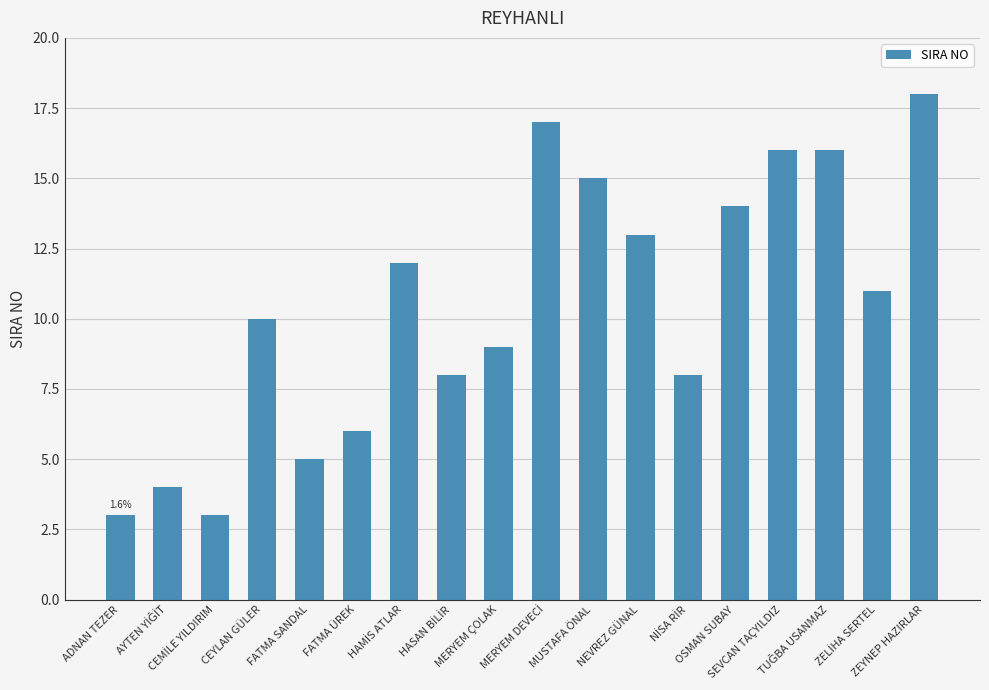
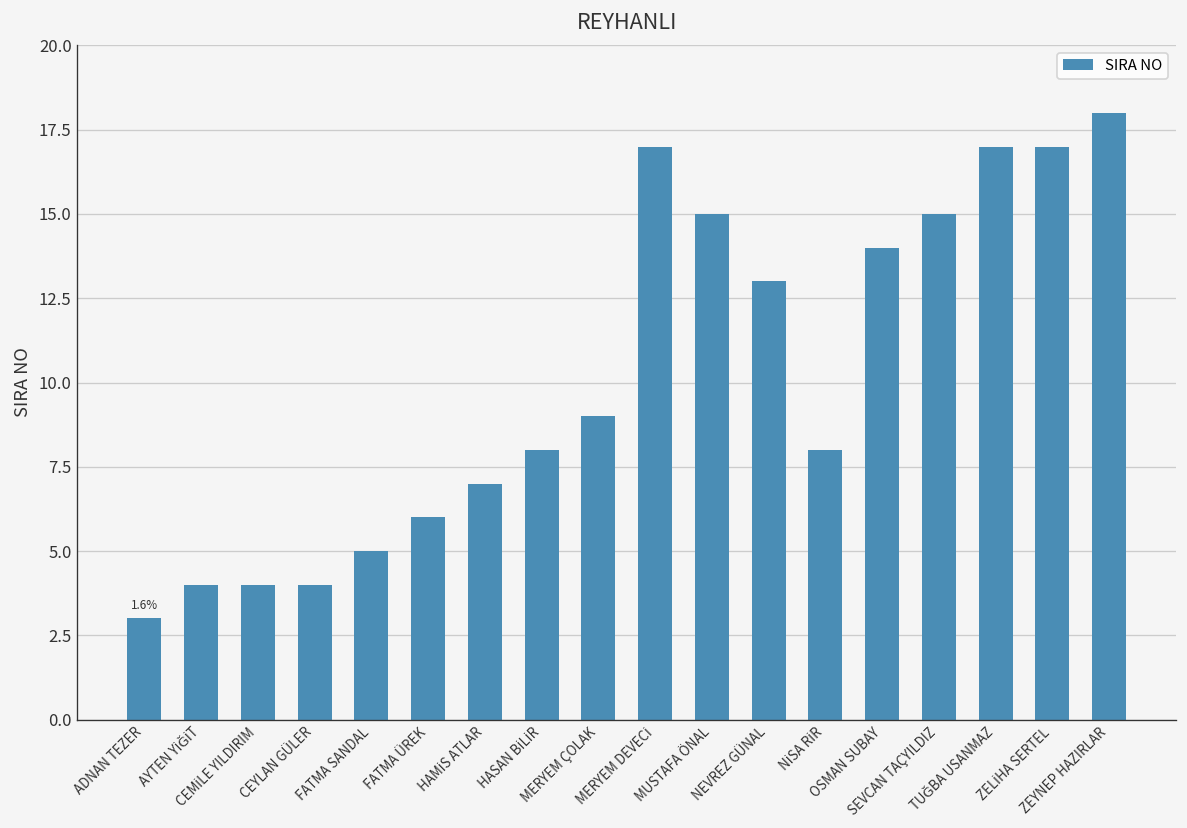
  {
    "AYTEN YİĞİT": 4,
-   "CEMİLE YILDIRIM": 3,
-   "CEYLAN GÜLER": 10,
+   "CEMİLE YILDIRIM": 4,
+   "CEYLAN GÜLER": 4,
    "FATMA SANDAL": 5,
    "FATMA ÜREK": 6,
-   "HAMİS ATLAR": 12,
+   "HAMİS ATLAR": 7,
    "HASAN BİLİR": 8,
    "MERYEM ÇOLAK": 9,
    "MERYEM DEVECİ": 17,
    "MUSTAFA ÖNAL": 15,
    "NEVREZ GÜNAL": 13,
    "NİSA RİR": 8,
    "OSMAN SUBAY": 14,
-   "SEVCAN TAÇYILDIZ": 16,
-   "TUĞBA USANMAZ": 16,
-   "ZELİHA SERTEL": 11,
+   "SEVCAN TAÇYILDIZ": 15,
+   "TUĞBA USANMAZ": 17,
+   "ZELİHA SERTEL": 17,
    "ZEYNEP HAZIRLAR": 18
  }
